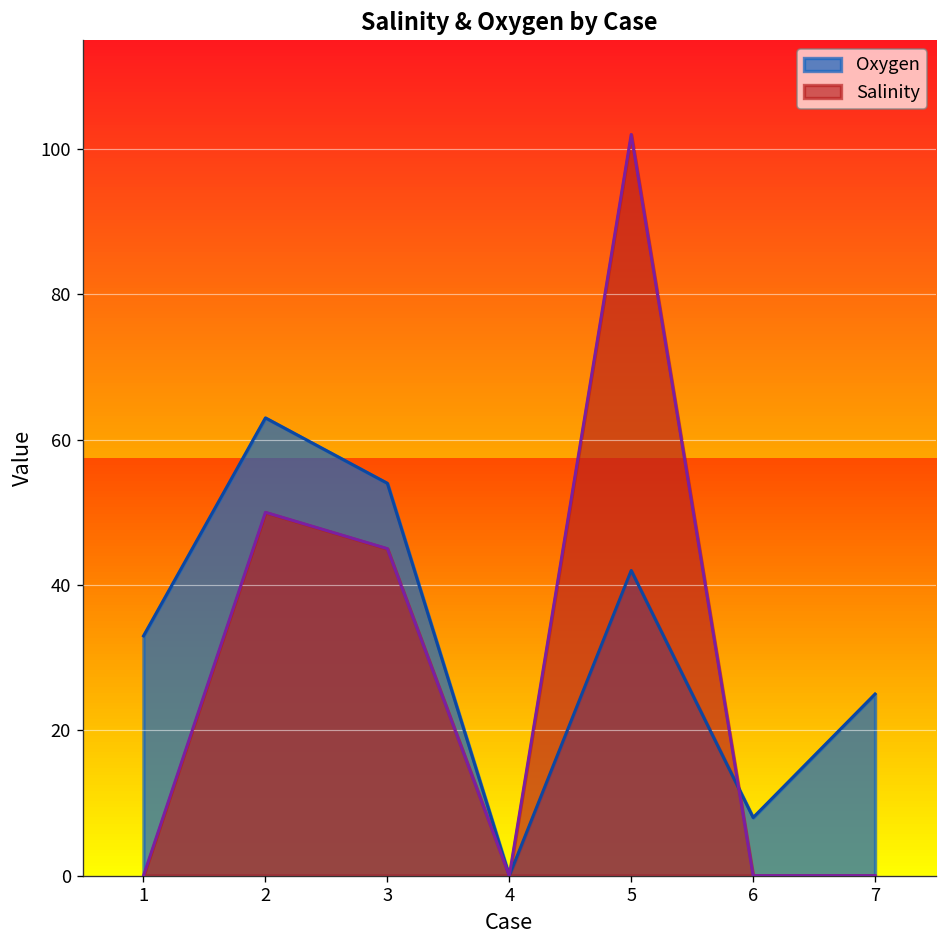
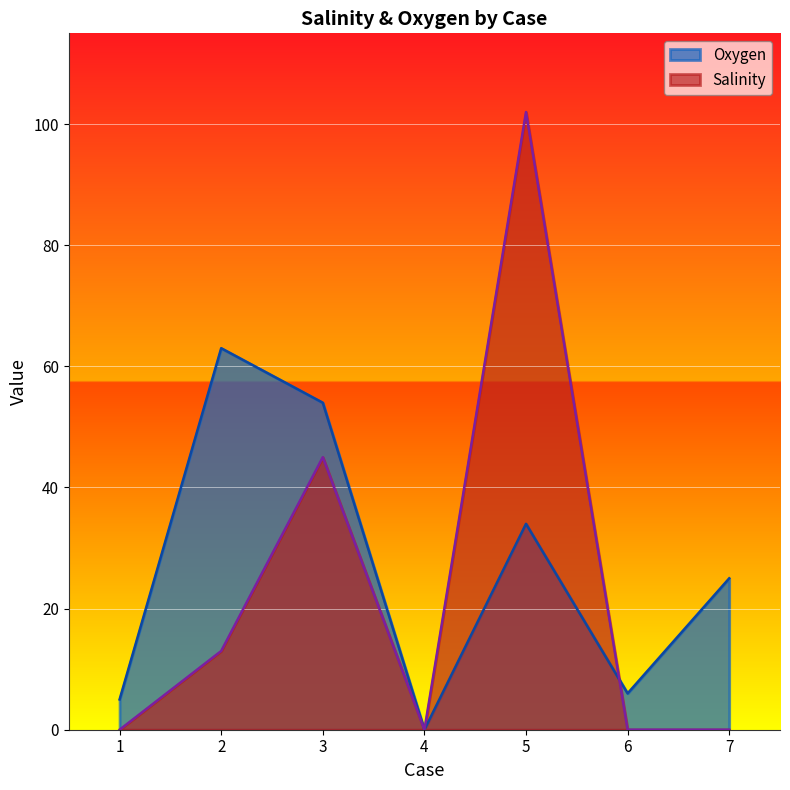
  {
    "Oxygen": {
-     "1": 33,
+     "1": 5,
      "2": 63,
      "3": 54,
-     "5": 42,
-     "6": 8,
+     "5": 34,
+     "6": 6,
      "7": 25
    },
    "Salinity": {
      "1": 0,
-     "2": 50,
+     "2": 13,
      "3": 45,
      "5": 102,
      "6": 0,
      "7": 0
    }
  }
